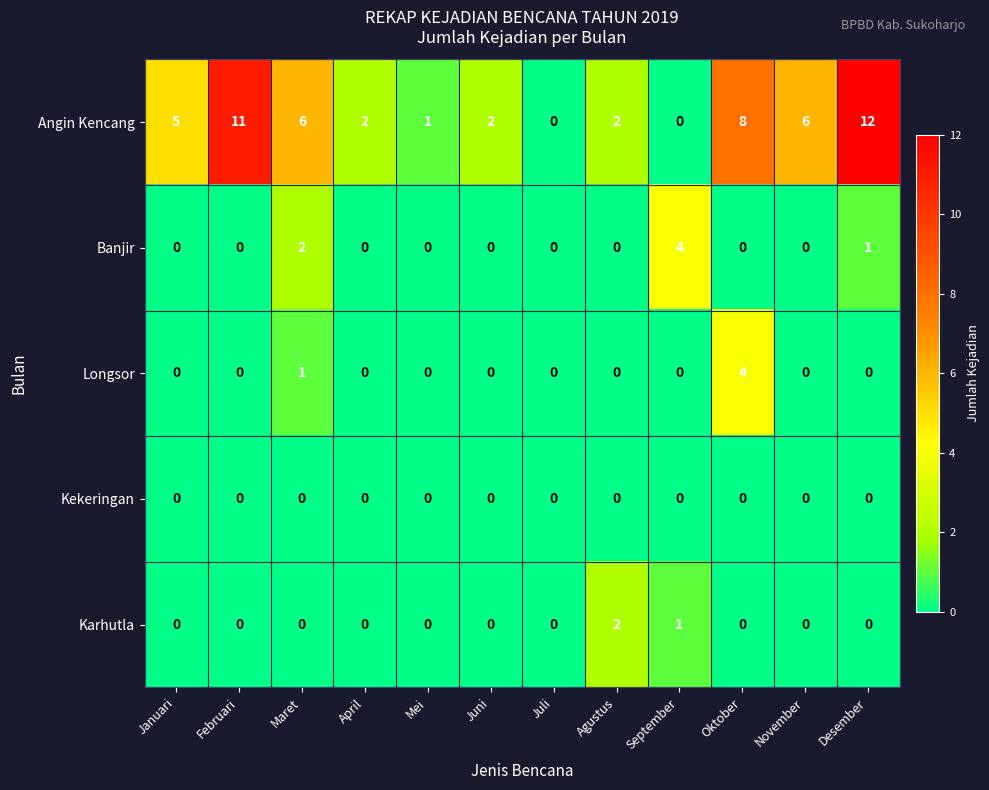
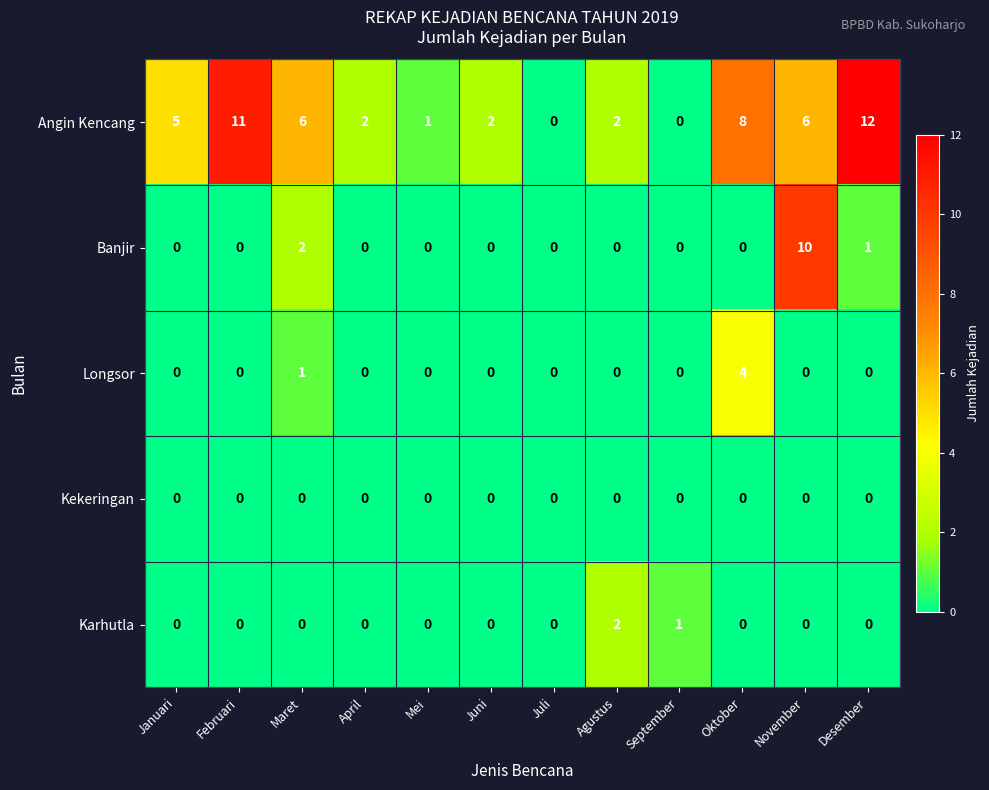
  {
    "Angin Kencang": {
      "Januari": 5,
      "Februari": 11,
      "Maret": 6,
      "April": 2,
      "Mei": 1,
      "Juni": 2,
      "Juli": 0,
      "Agustus": 2,
      "September": 0,
      "Oktober": 8,
      "November": 6,
      "Desember": 12
    },
    "Banjir": {
      "Januari": 0,
      "Februari": 0,
      "Maret": 2,
      "April": 0,
      "Mei": 0,
      "Juni": 0,
      "Juli": 0,
      "Agustus": 0,
-     "September": 4,
+     "September": 0,
      "Oktober": 0,
-     "November": 0,
+     "November": 10,
      "Desember": 1
    },
    "Longsor": {
      "Januari": 0,
      "Februari": 0,
      "Maret": 1,
      "April": 0,
      "Mei": 0,
      "Juni": 0,
      "Juli": 0,
      "Agustus": 0,
      "September": 0,
      "Oktober": 4,
      "November": 0,
      "Desember": 0
    },
    "Kekeringan": {
      "Januari": 0,
      "Februari": 0,
      "Maret": 0,
      "April": 0,
      "Mei": 0,
      "Juni": 0,
      "Juli": 0,
      "Agustus": 0,
      "September": 0,
      "Oktober": 0,
      "November": 0,
      "Desember": 0
    },
    "Karhutla": {
      "Januari": 0,
      "Februari": 0,
      "Maret": 0,
      "April": 0,
      "Mei": 0,
      "Juni": 0,
      "Juli": 0,
      "Agustus": 2,
      "September": 1,
      "Oktober": 0,
      "November": 0,
      "Desember": 0
    }
  }
